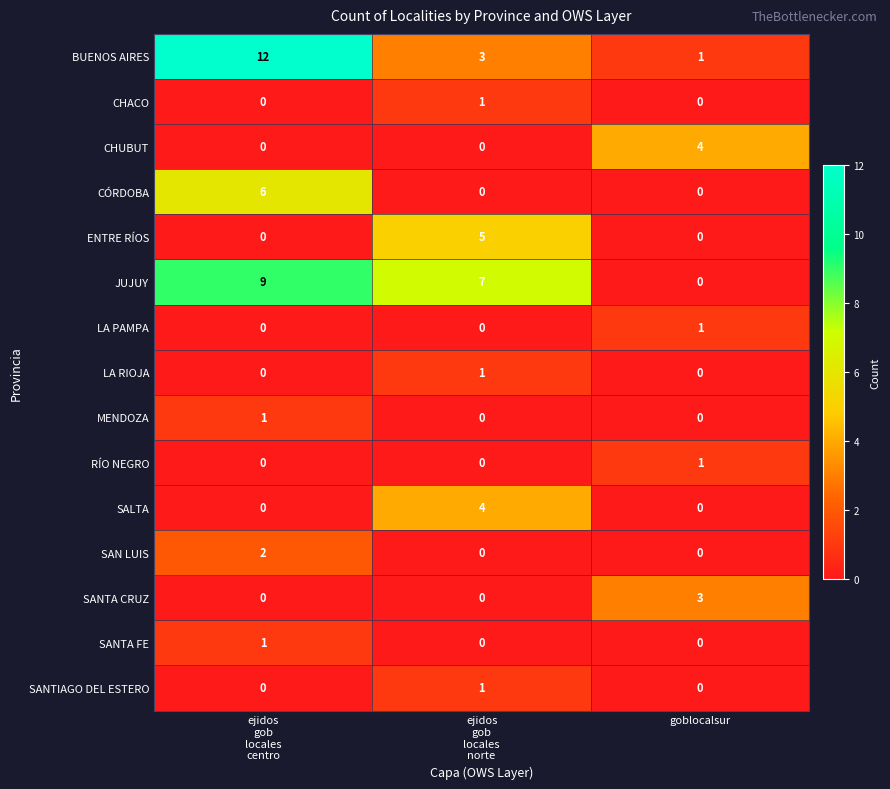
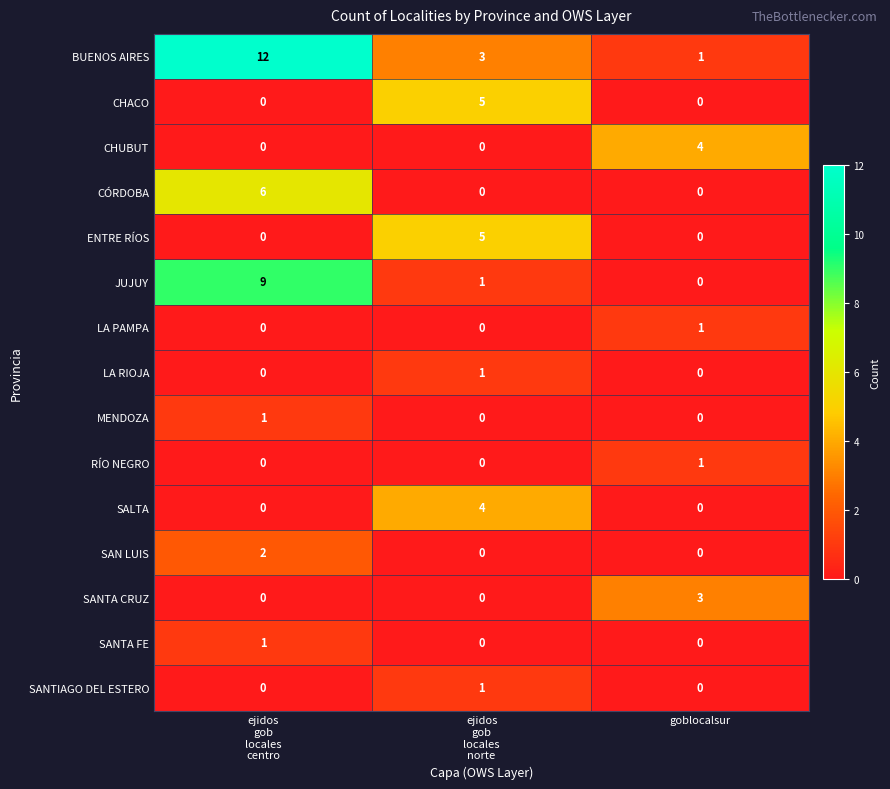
  {
    "BUENOS AIRES": {
      "ejidos gob locales centro": 12,
      "ejidos gob locales norte": 3,
      "goblocalsur": 1
    },
    "CHACO": {
      "ejidos gob locales centro": 0,
-     "ejidos gob locales norte": 1,
+     "ejidos gob locales norte": 5,
      "goblocalsur": 0
    },
    "CHUBUT": {
      "ejidos gob locales centro": 0,
      "ejidos gob locales norte": 0,
      "goblocalsur": 4
    },
    "CÓRDOBA": {
      "ejidos gob locales centro": 6,
      "ejidos gob locales norte": 0,
      "goblocalsur": 0
    },
    "ENTRE RÍOS": {
      "ejidos gob locales centro": 0,
      "ejidos gob locales norte": 5,
      "goblocalsur": 0
    },
    "JUJUY": {
      "ejidos gob locales centro": 9,
-     "ejidos gob locales norte": 7,
+     "ejidos gob locales norte": 1,
      "goblocalsur": 0
    },
    "LA PAMPA": {
      "ejidos gob locales centro": 0,
      "ejidos gob locales norte": 0,
      "goblocalsur": 1
    },
    "LA RIOJA": {
      "ejidos gob locales centro": 0,
      "ejidos gob locales norte": 1,
      "goblocalsur": 0
    },
    "MENDOZA": {
      "ejidos gob locales centro": 1,
      "ejidos gob locales norte": 0,
      "goblocalsur": 0
    },
    "RÍO NEGRO": {
      "ejidos gob locales centro": 0,
      "ejidos gob locales norte": 0,
      "goblocalsur": 1
    },
    "SALTA": {
      "ejidos gob locales centro": 0,
      "ejidos gob locales norte": 4,
      "goblocalsur": 0
    },
    "SAN LUIS": {
      "ejidos gob locales centro": 2,
      "ejidos gob locales norte": 0,
      "goblocalsur": 0
    },
    "SANTA CRUZ": {
      "ejidos gob locales centro": 0,
      "ejidos gob locales norte": 0,
      "goblocalsur": 3
    },
    "SANTA FE": {
      "ejidos gob locales centro": 1,
      "ejidos gob locales norte": 0,
      "goblocalsur": 0
    },
    "SANTIAGO DEL ESTERO": {
      "ejidos gob locales centro": 0,
      "ejidos gob locales norte": 1,
      "goblocalsur": 0
    }
  }
